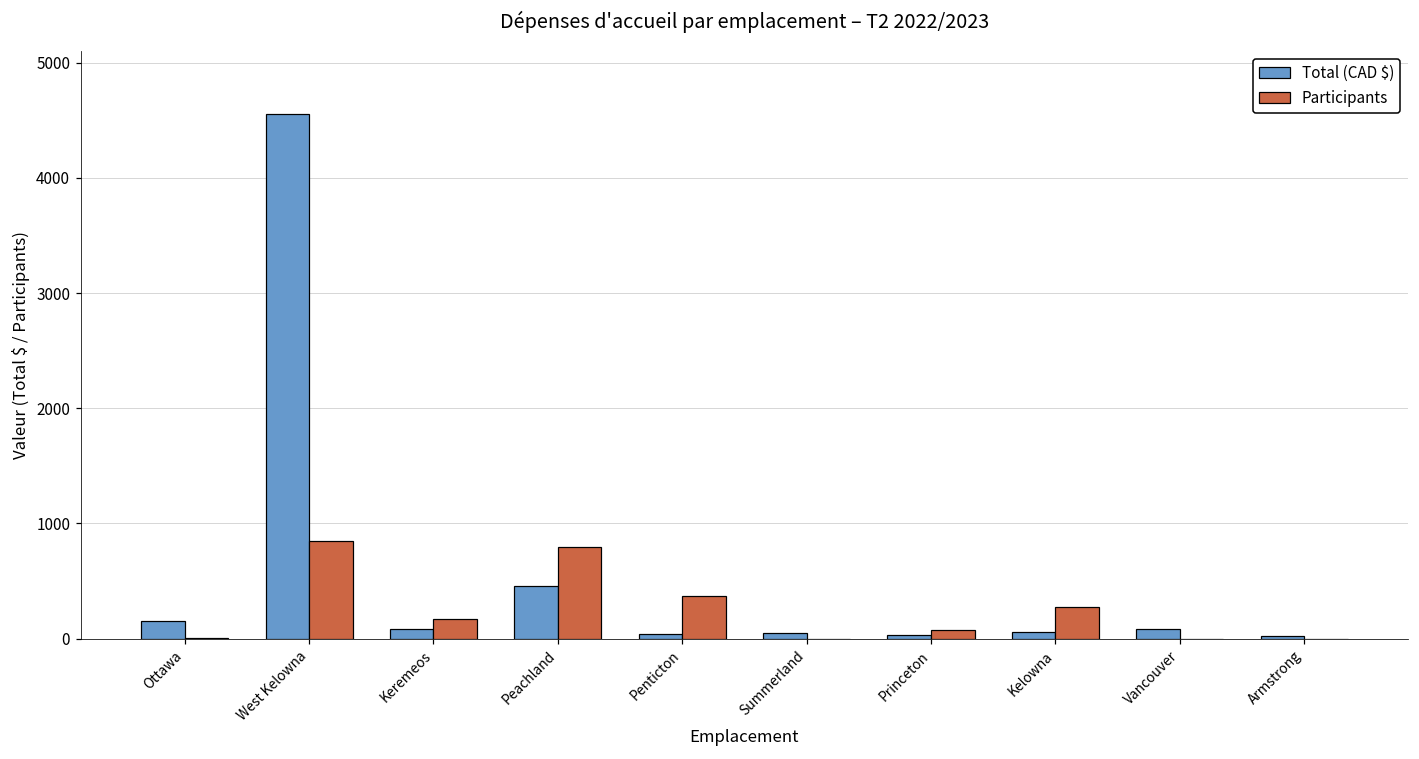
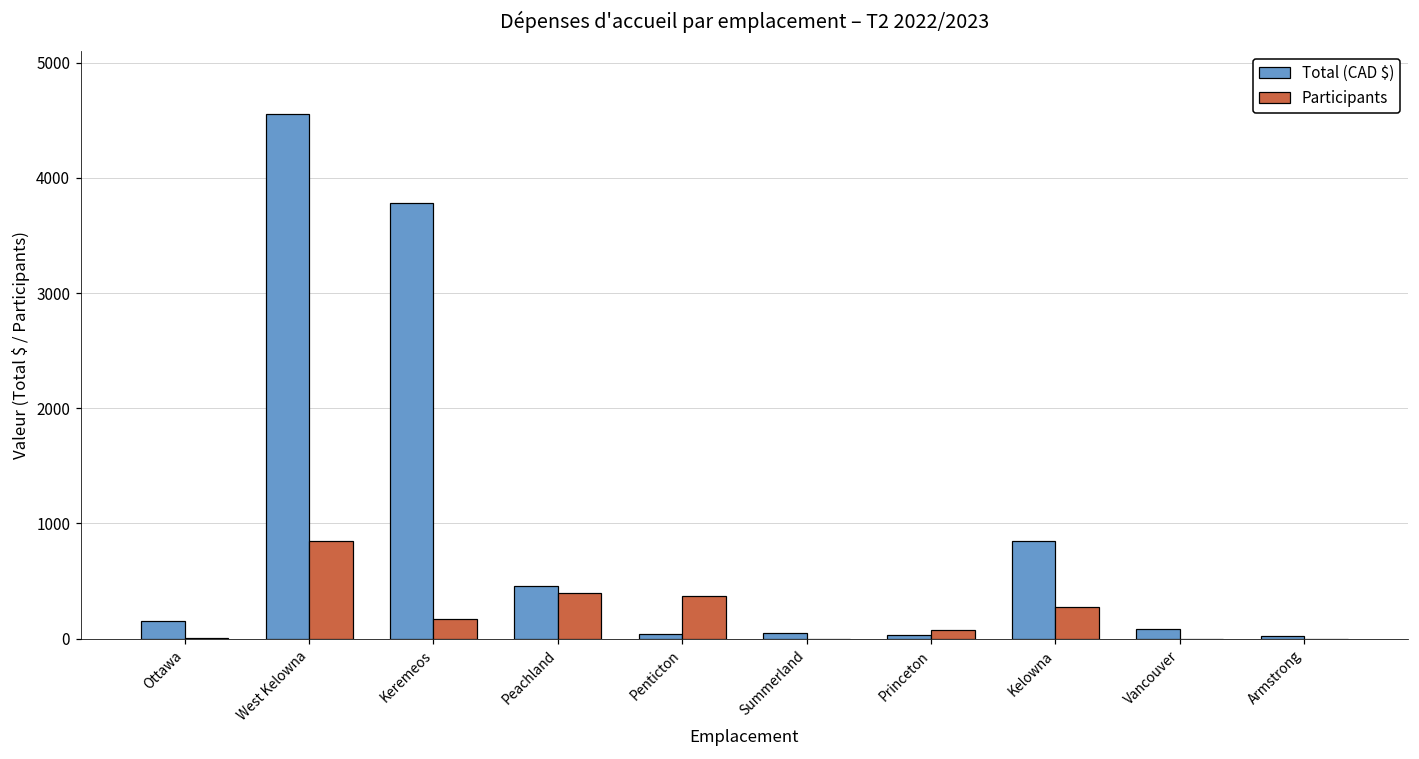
  {
    "Total (CAD $)": {
      "Ottawa": 150,
      "West Kelowna": 4550,
-     "Keremeos": 80,
+     "Keremeos": 3780,
      "Peachland": 460,
      "Penticton": 40,
      "Summerland": 50,
      "Princeton": 40,
-     "Kelowna": 60,
+     "Kelowna": 850,
      "Vancouver": 80
    },
    "Participants": {
      "West Kelowna": 840,
      "Keremeos": 170,
-     "Peachland": 800,
+     "Peachland": 400,
      "Penticton": 370,
      "Princeton": 80,
      "Kelowna": 270,
      "Armstrong": 0
    }
  }
